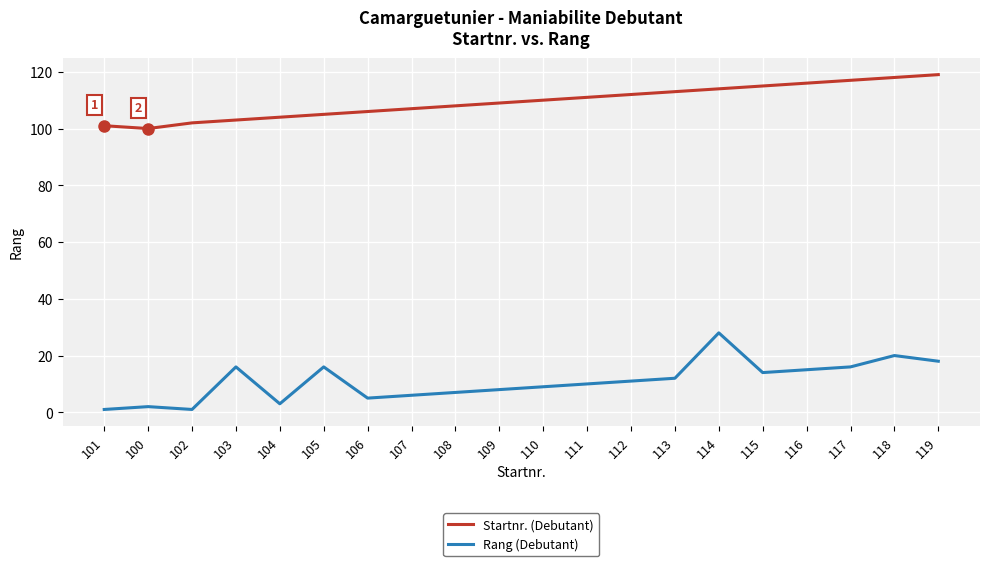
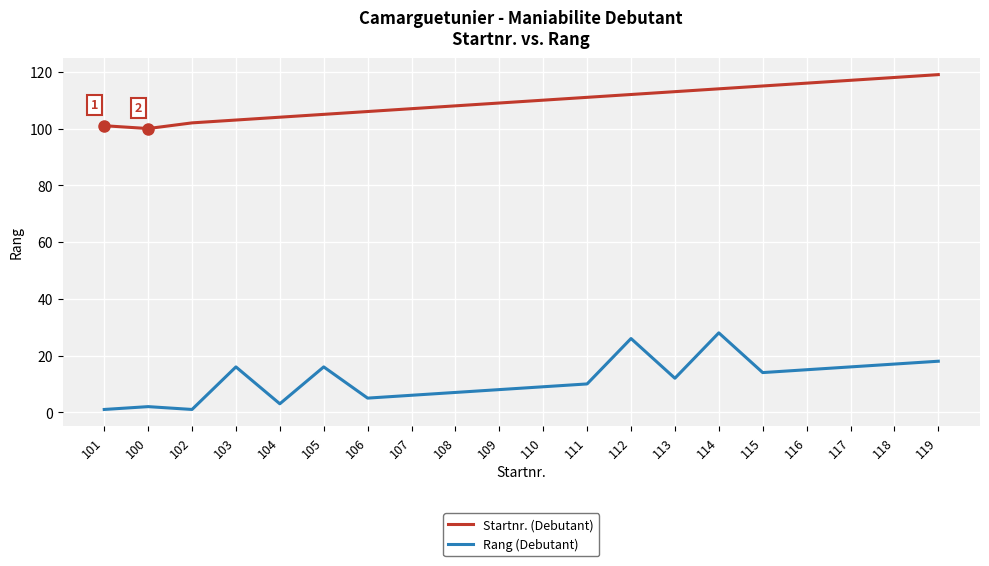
  {
    "Rang (Debutant)": {
      "101": 1,
      "100": 2,
      "102": 1,
      "103": 16,
      "104": 3,
      "105": 16,
      "106": 5,
      "107": 6,
      "108": 7,
      "109": 8,
      "110": 9,
      "111": 10,
-     "112": 11,
+     "112": 26,
      "113": 12,
      "114": 28,
      "115": 14,
      "116": 15,
      "117": 16,
-     "118": 20,
+     "118": 17,
      "119": 18
    }
  }
